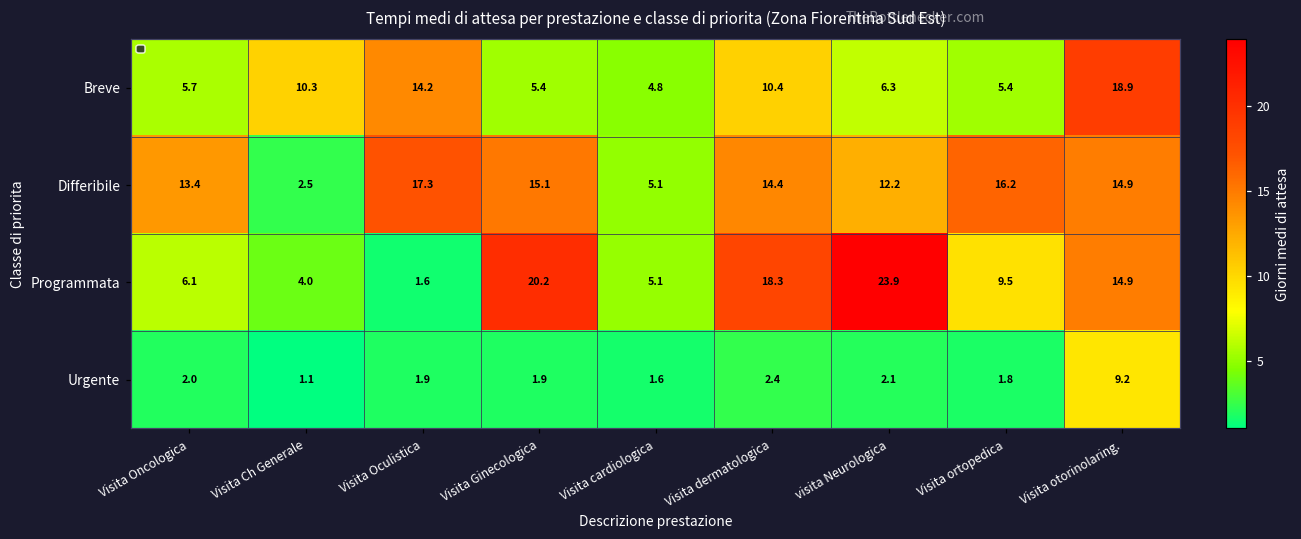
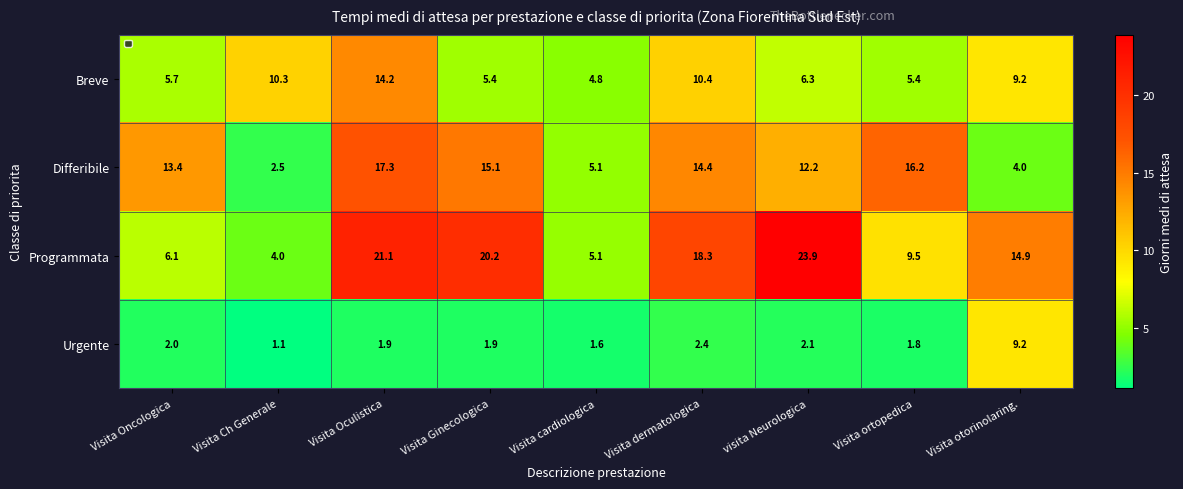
  {
    "Breve": {
      "Visita Oncologica": 5.7,
      "Visita Ch Generale": 10.3,
      "Visita Oculistica": 14.2,
      "Visita Ginecologica": 5.4,
      "Visita cardiologica": 4.8,
      "Visita dermatologica": 10.4,
      "visita Neurologica": 6.3,
      "Visita ortopedica": 5.4,
-     "Visita otorinolaring.": 18.9
+     "Visita otorinolaring.": 9.2
    },
    "Differibile": {
      "Visita Oncologica": 13.4,
      "Visita Ch Generale": 2.5,
      "Visita Oculistica": 17.3,
      "Visita Ginecologica": 15.1,
      "Visita cardiologica": 5.1,
      "Visita dermatologica": 14.4,
      "visita Neurologica": 12.2,
      "Visita ortopedica": 16.2,
-     "Visita otorinolaring.": 14.9
+     "Visita otorinolaring.": 4.0
    },
    "Programmata": {
      "Visita Oncologica": 6.1,
      "Visita Ch Generale": 4.0,
-     "Visita Oculistica": 1.6,
+     "Visita Oculistica": 21.1,
      "Visita Ginecologica": 20.2,
      "Visita cardiologica": 5.1,
      "Visita dermatologica": 18.3,
      "visita Neurologica": 23.9,
      "Visita ortopedica": 9.5,
      "Visita otorinolaring.": 14.9
    },
    "Urgente": {
      "Visita Oncologica": 2.0,
      "Visita Ch Generale": 1.1,
      "Visita Oculistica": 1.9,
      "Visita Ginecologica": 1.9,
      "Visita cardiologica": 1.6,
      "Visita dermatologica": 2.4,
      "visita Neurologica": 2.1,
      "Visita ortopedica": 1.8,
      "Visita otorinolaring.": 9.2
    }
  }
